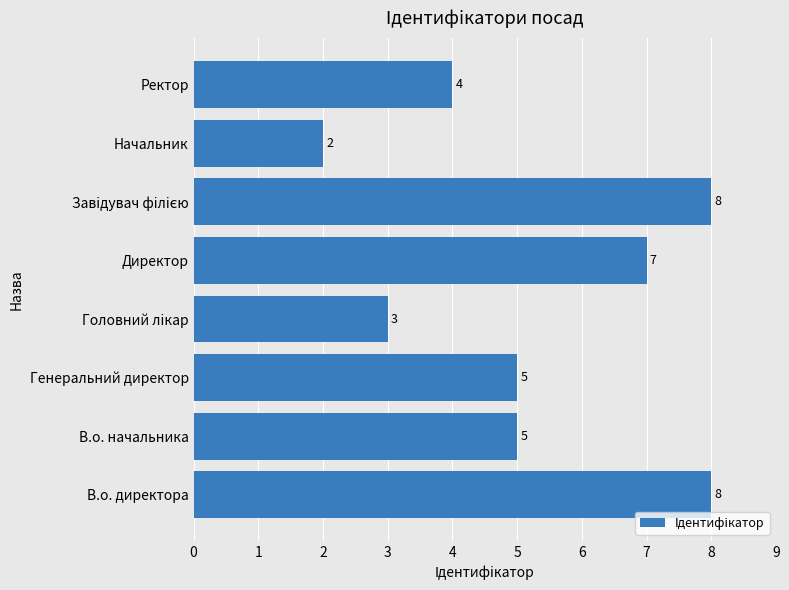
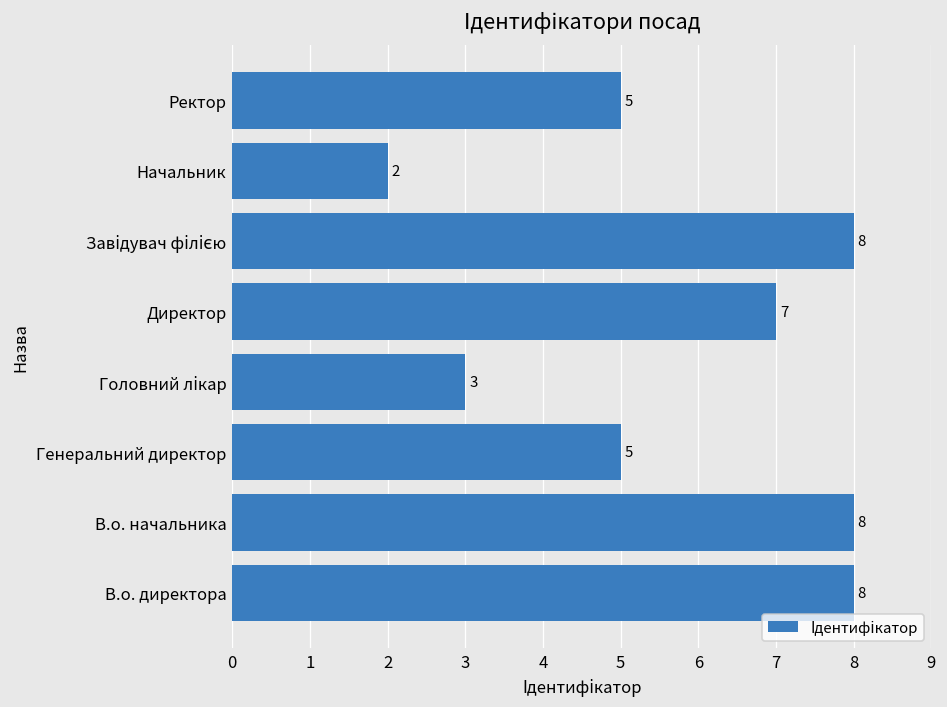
  {
-   "Ректор": 4,
+   "Ректор": 5,
    "Начальник": 2,
    "Завідувач філією": 8,
    "Директор": 7,
    "Головний лікар": 3,
    "Генеральний директор": 5,
-   "В.о. начальника": 5,
+   "В.о. начальника": 8,
    "В.о. директора": 8
  }
